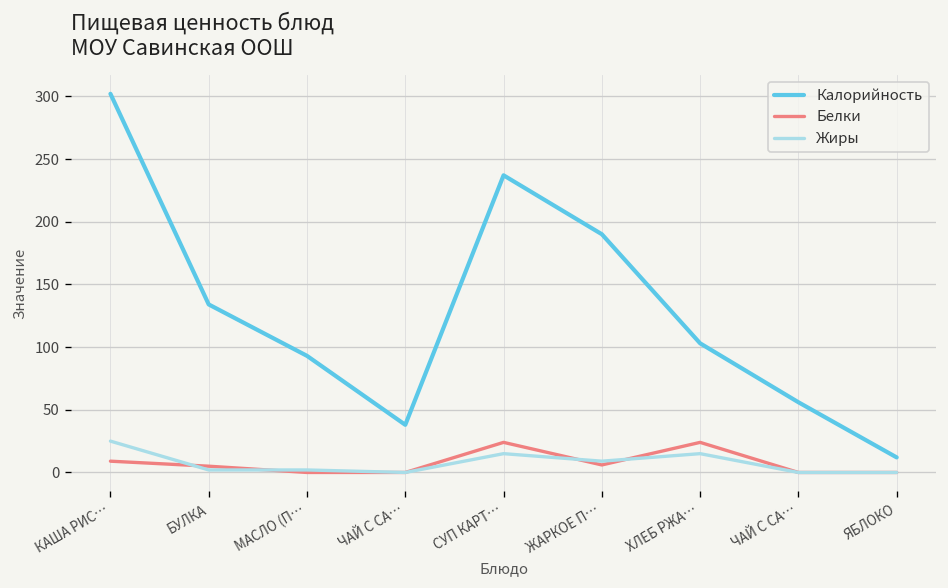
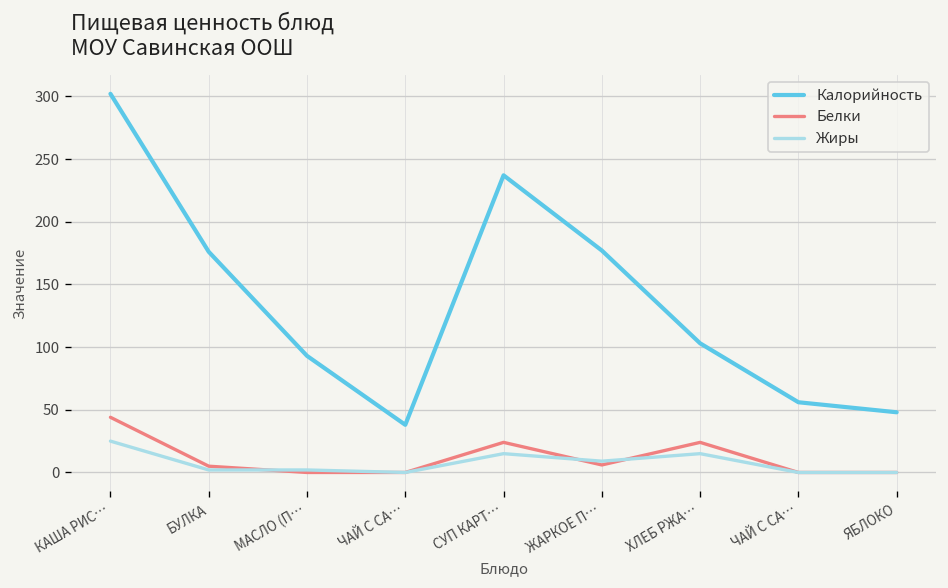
  {
    "Калорийность": {
      "КАША РИС…": 302,
-     "БУЛКА": 134,
+     "БУЛКА": 176,
      "МАСЛО (П…": 93,
      "СУП КАРТ…": 237,
-     "ЖАРКОЕ П…": 190,
+     "ЖАРКОЕ П…": 177,
      "ХЛЕБ РЖА…": 103,
-     "ЯБЛОКО": 12
+     "ЯБЛОКО": 48
    },
    "Белки": {
-     "КАША РИС…": 9,
+     "КАША РИС…": 44,
      "БУЛКА": 5,
      "СУП КАРТ…": 24,
      "ЖАРКОЕ П…": 6,
      "ХЛЕБ РЖА…": 24
    },
    "Жиры": {
      "КАША РИС…": 25,
      "БУЛКА": 2,
      "СУП КАРТ…": 15,
      "ЖАРКОЕ П…": 9,
      "ХЛЕБ РЖА…": 15
    }
  }
